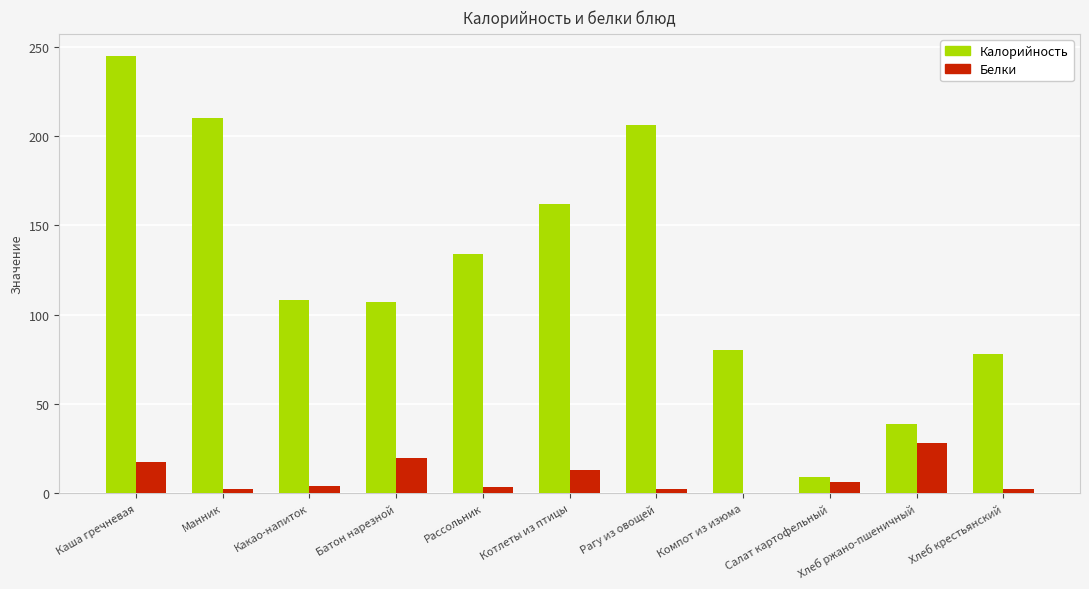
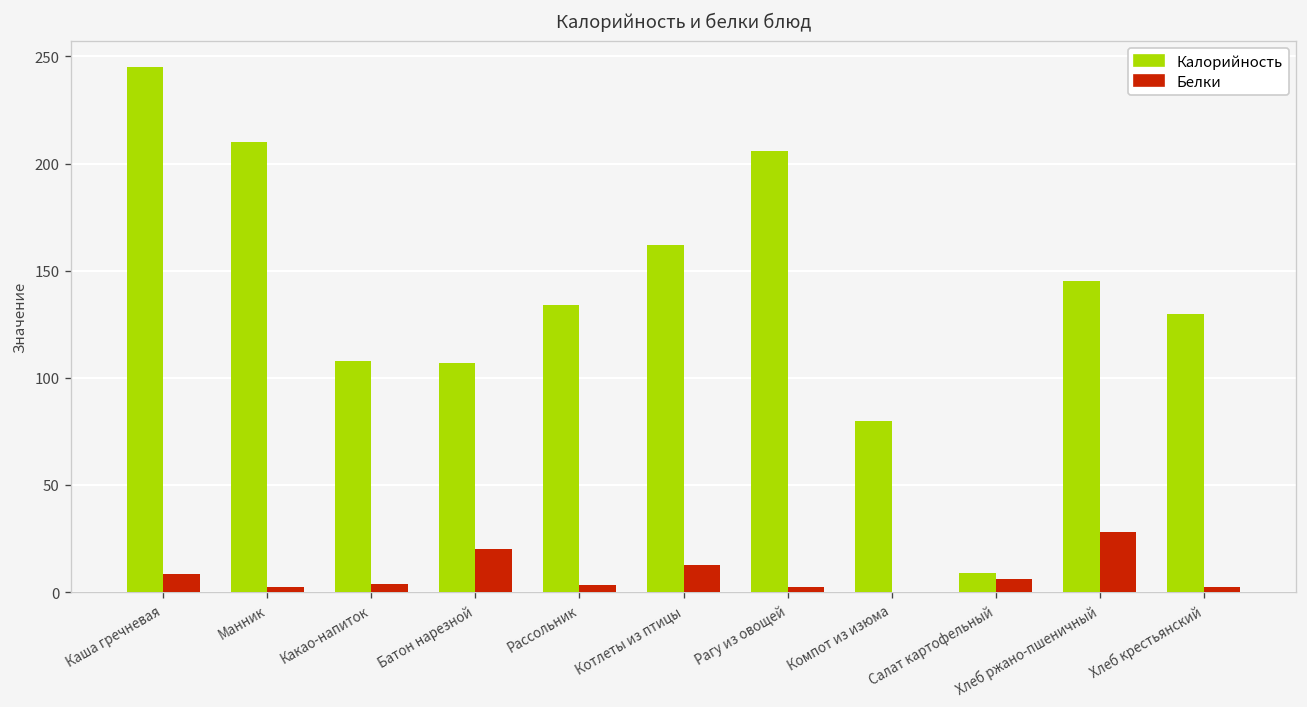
  {
    "Калорийность": {
      "Каша гречневая": 245,
      "Манник": 210,
      "Какао-напиток": 108,
      "Батон нарезной": 107,
      "Рассольник": 134,
      "Котлеты из птицы": 162,
      "Рагу из овощей": 206,
      "Компот из изюма": 80,
      "Салат картофельный": 9,
-     "Хлеб ржано-пшеничный": 39,
-     "Хлеб крестьянский": 78
+     "Хлеб ржано-пшеничный": 145,
+     "Хлеб крестьянский": 130
    },
    "Белки": {
-     "Каша гречневая": 17,
+     "Каша гречневая": 8,
      "Манник": 2,
      "Какао-напиток": 4,
      "Батон нарезной": 20,
      "Рассольник": 3,
      "Котлеты из птицы": 13,
      "Рагу из овощей": 3,
      "Салат картофельный": 6,
      "Хлеб ржано-пшеничный": 28,
      "Хлеб крестьянский": 3
    }
  }
